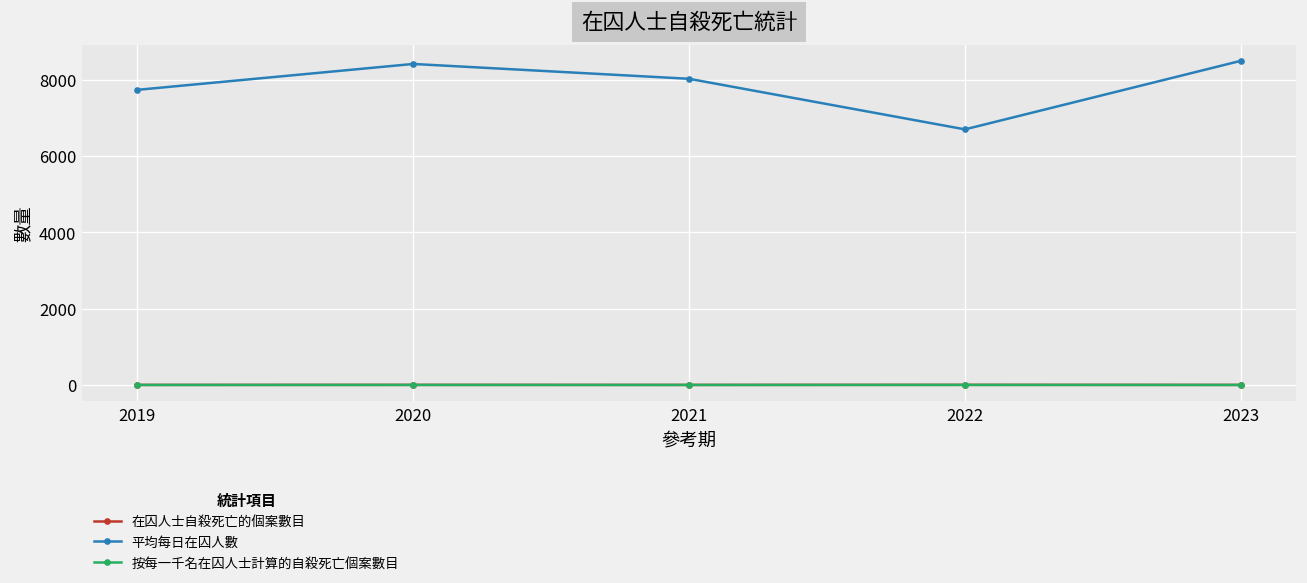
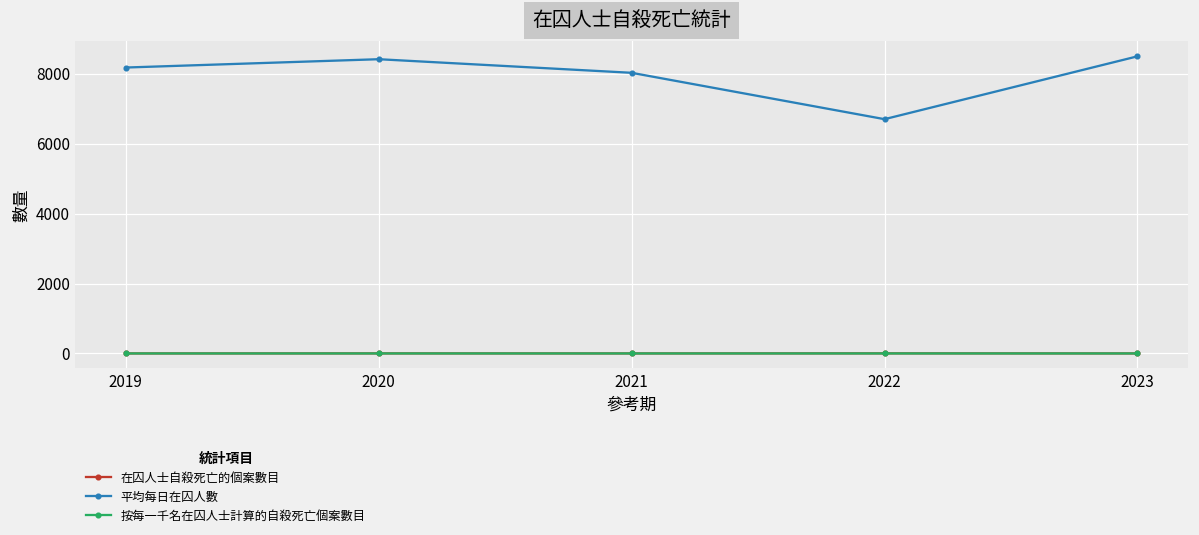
  {
    "平均每日在囚人數": {
-     "2019": 7700,
+     "2019": 8200,
      "2020": 8400,
      "2021": 8000,
      "2022": 6700,
      "2023": 8500
    }
  }
